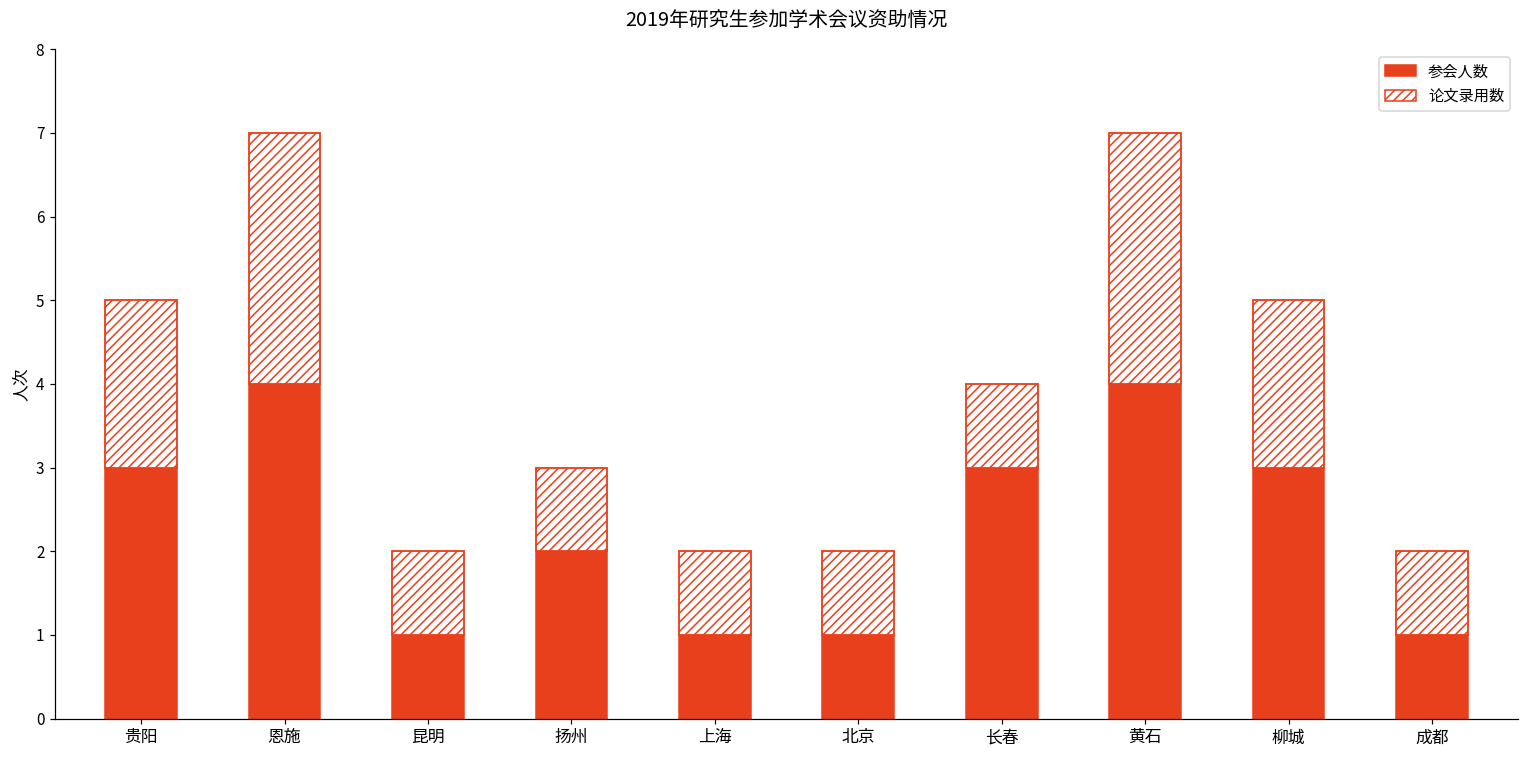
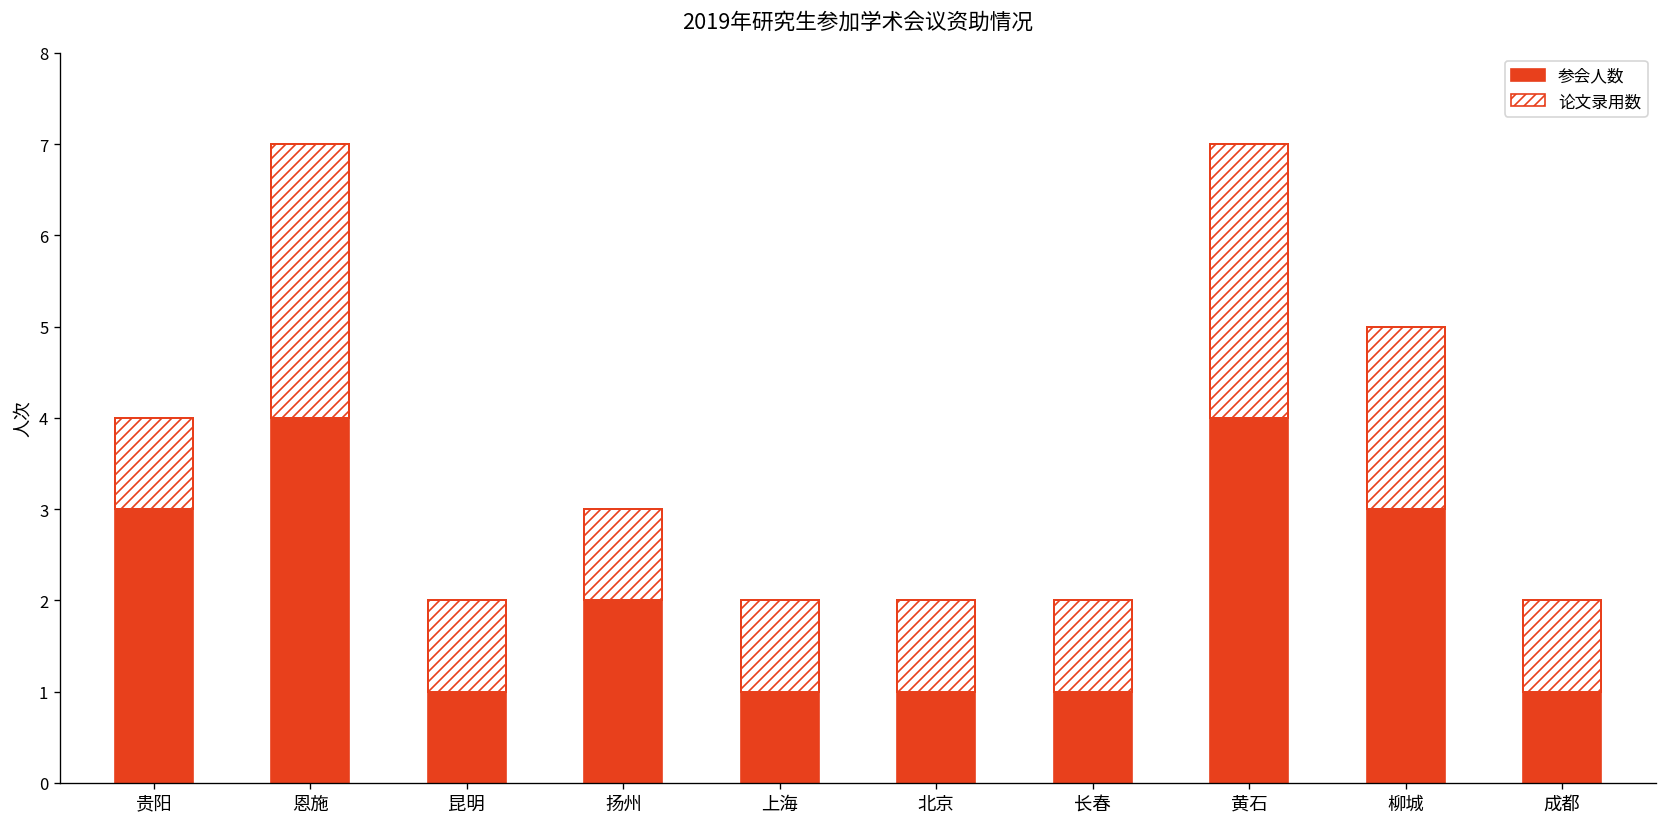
  {
    "参会人数": {
      "贵阳": 3,
      "恩施": 4,
      "昆明": 1,
      "扬州": 2,
      "上海": 1,
      "北京": 1,
-     "长春": 3,
+     "长春": 1,
      "黄石": 4,
      "柳城": 3,
      "成都": 1
    },
    "论文录用数": {
-     "贵阳": 2,
+     "贵阳": 1,
      "恩施": 3,
      "昆明": 1,
      "扬州": 1,
      "上海": 1,
      "北京": 1,
      "长春": 1,
      "黄石": 3,
      "柳城": 2,
      "成都": 1
    }
  }
